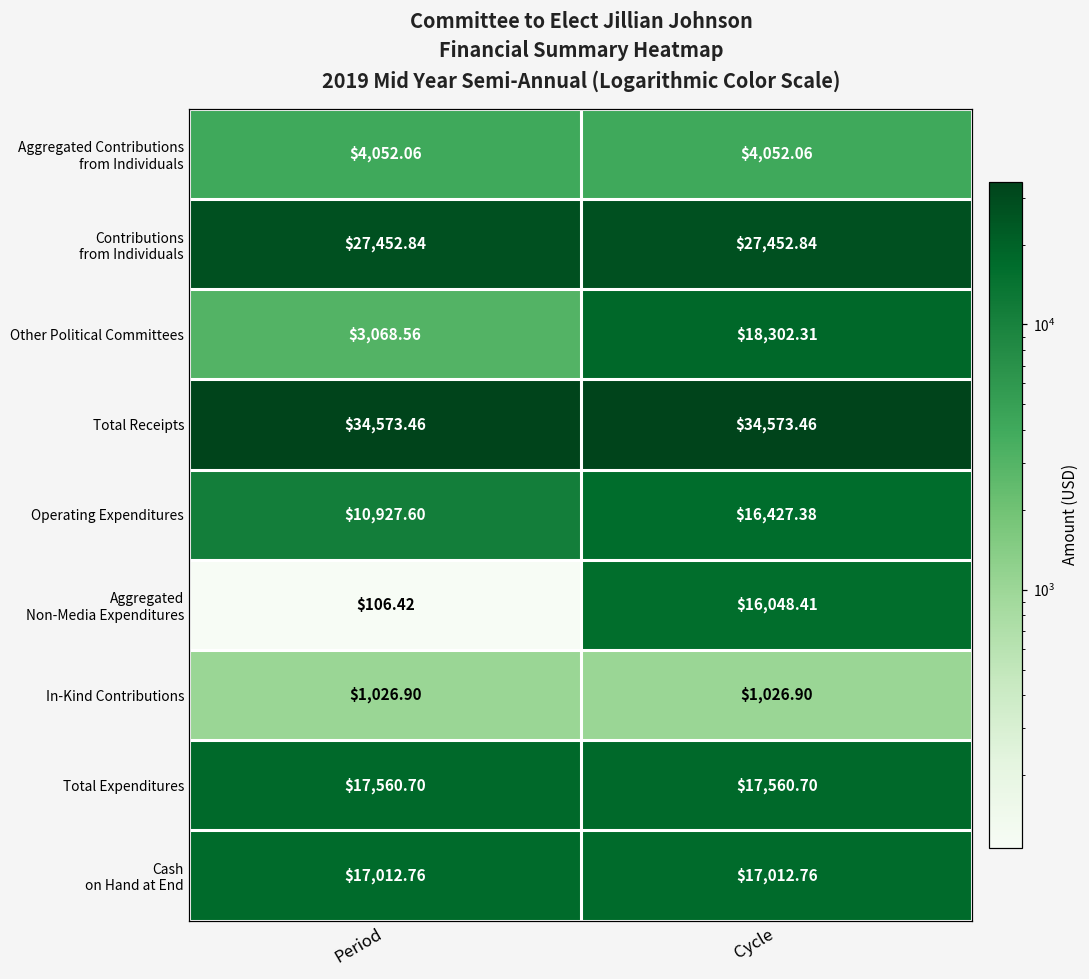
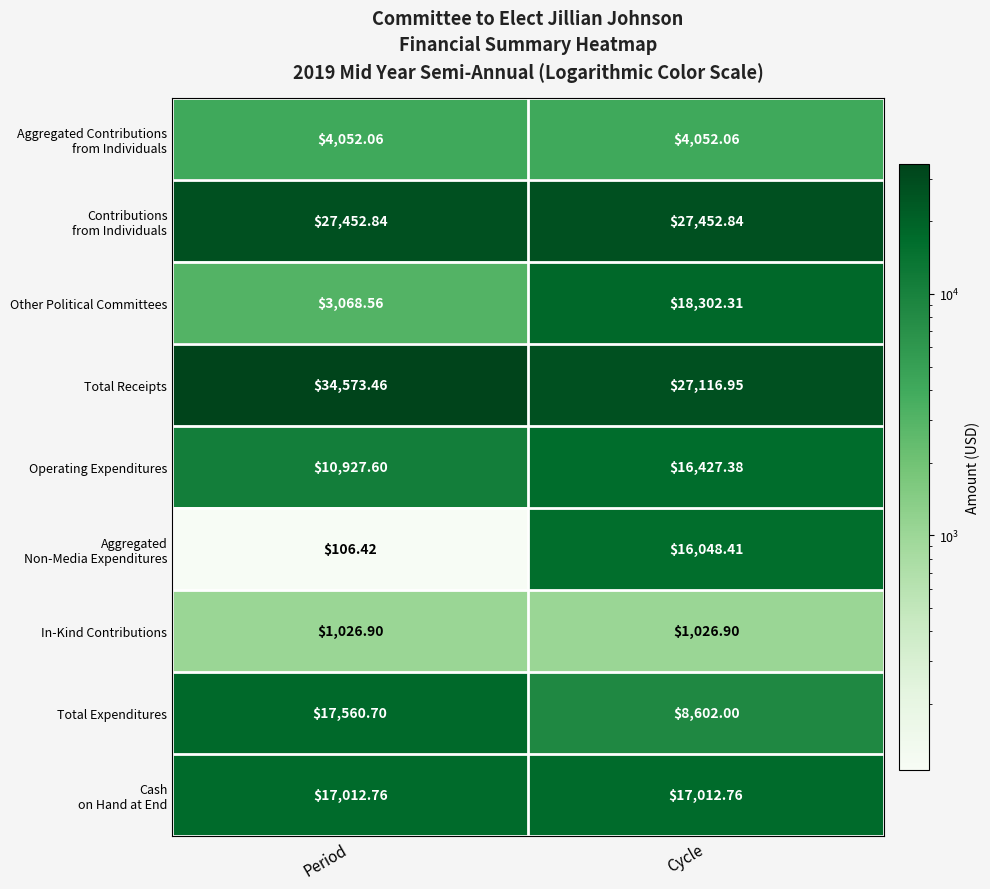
  {
    "Aggregated Contributions from Individuals": {
      "Period": "$4,052.06",
      "Cycle": "$4,052.06"
    },
    "Contributions from Individuals": {
      "Period": "$27,452.84",
      "Cycle": "$27,452.84"
    },
    "Other Political Committees": {
      "Period": "$3,068.56",
      "Cycle": "$18,302.31"
    },
    "Total Receipts": {
      "Period": "$34,573.46",
-     "Cycle": "$34,573.46"
+     "Cycle": "$27,116.95"
    },
    "Operating Expenditures": {
      "Period": "$10,927.60",
      "Cycle": "$16,427.38"
    },
    "Aggregated Non-Media Expenditures": {
      "Period": "$106.42",
      "Cycle": "$16,048.41"
    },
    "In-Kind Contributions": {
      "Period": "$1,026.90",
      "Cycle": "$1,026.90"
    },
    "Total Expenditures": {
      "Period": "$17,560.70",
-     "Cycle": "$17,560.70"
+     "Cycle": "$8,602.00"
    },
    "Cash on Hand at End": {
      "Period": "$17,012.76",
      "Cycle": "$17,012.76"
    }
  }
